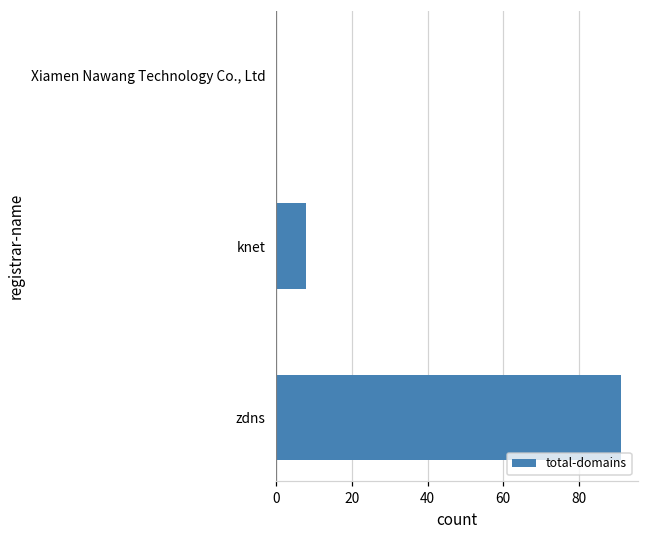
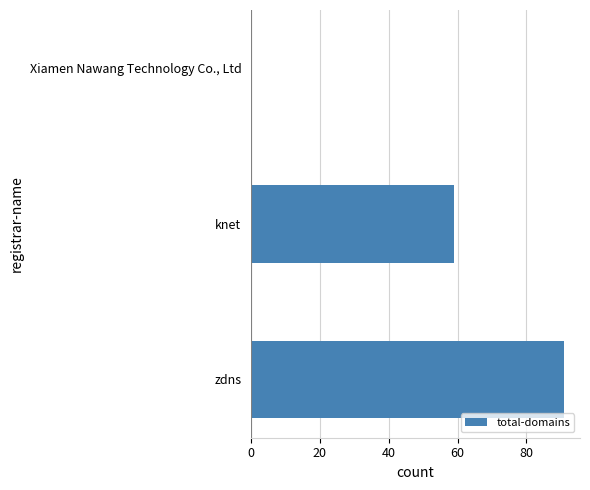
  {
    "Xiamen Nawang Technology Co., Ltd": 0,
-   "knet": 8,
+   "knet": 59,
    "zdns": 91
  }
